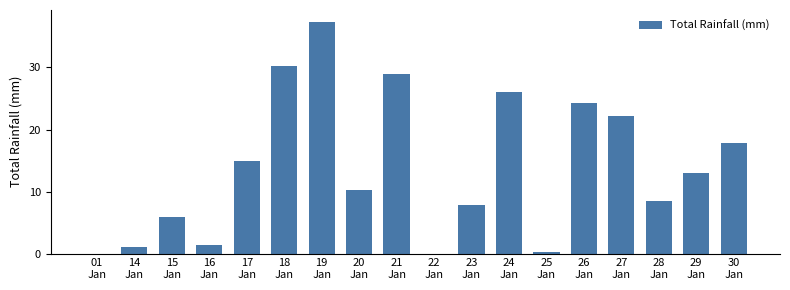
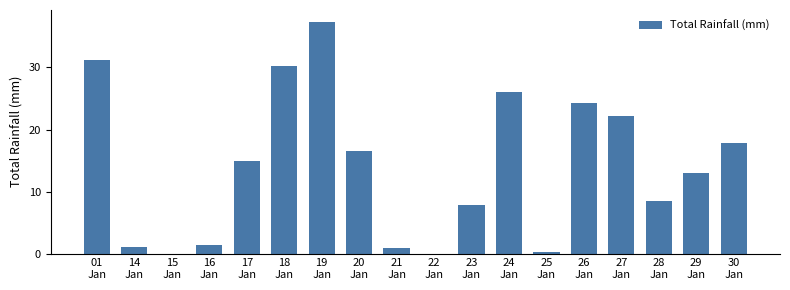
  {
-   "01 Jan": 0,
+   "01 Jan": 31,
    "14 Jan": 1,
-   "15 Jan": 6,
+   "15 Jan": 0,
    "16 Jan": 1,
    "17 Jan": 15,
    "18 Jan": 30,
    "19 Jan": 37,
-   "20 Jan": 10,
-   "21 Jan": 29,
+   "20 Jan": 17,
+   "21 Jan": 1,
    "22 Jan": 0,
    "23 Jan": 8,
    "24 Jan": 26,
    "26 Jan": 24,
    "27 Jan": 22,
    "28 Jan": 8,
    "29 Jan": 13,
    "30 Jan": 18
  }
